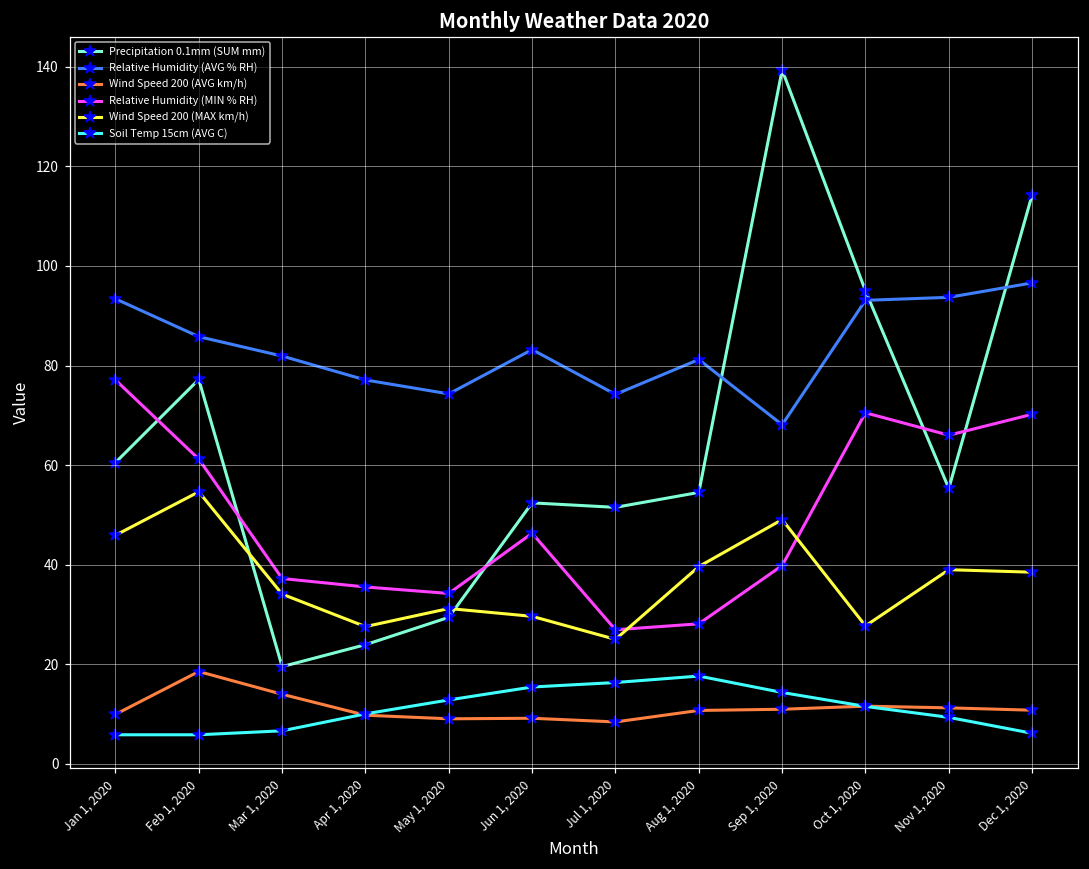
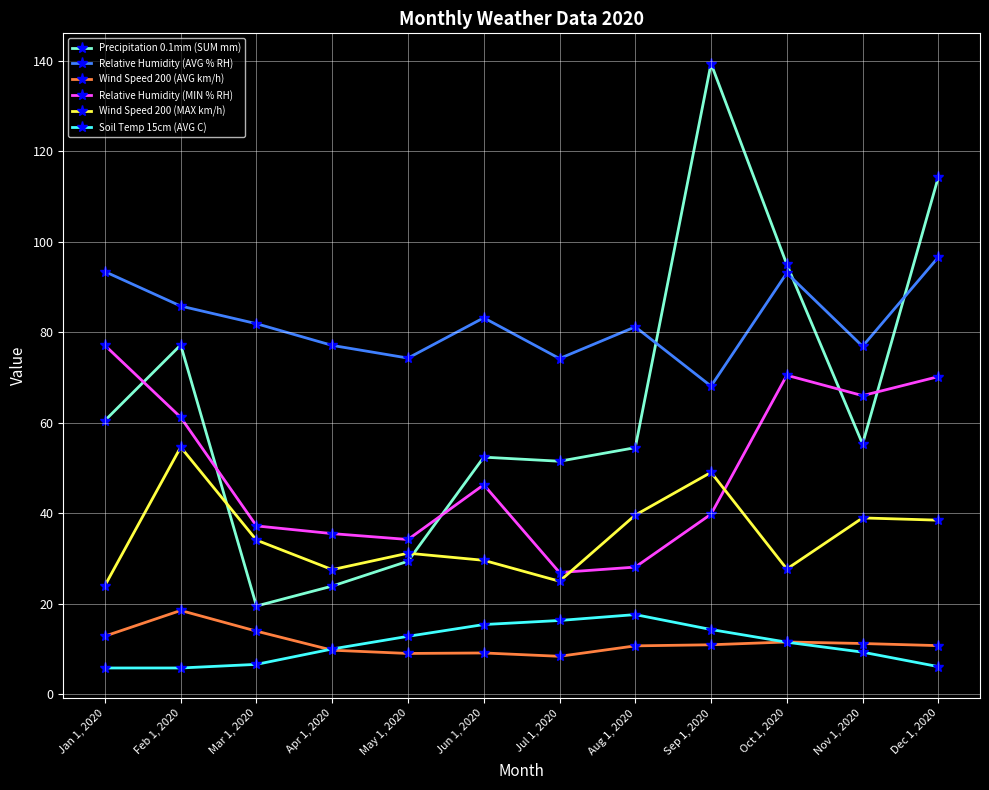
  {
    "Precipitation 0.1mm (SUM mm)": {
      "Jan 1, 2020": 61,
      "Feb 1, 2020": 77,
      "Mar 1, 2020": 20,
      "Apr 1, 2020": 24,
      "May 1, 2020": 29,
      "Jun 1, 2020": 52,
      "Jul 1, 2020": 52,
      "Aug 1, 2020": 55,
      "Sep 1, 2020": 139,
      "Oct 1, 2020": 95,
      "Nov 1, 2020": 55,
      "Dec 1, 2020": 114
    },
    "Relative Humidity (AVG % RH)": {
      "Jan 1, 2020": 93,
      "Feb 1, 2020": 86,
      "Mar 1, 2020": 82,
      "Apr 1, 2020": 77,
      "May 1, 2020": 74,
      "Jun 1, 2020": 83,
      "Jul 1, 2020": 74,
      "Aug 1, 2020": 81,
      "Sep 1, 2020": 68,
      "Oct 1, 2020": 93,
-     "Nov 1, 2020": 94,
+     "Nov 1, 2020": 77,
      "Dec 1, 2020": 97
    },
    "Wind Speed 200 (AVG km/h)": {
-     "Jan 1, 2020": 10,
+     "Jan 1, 2020": 13,
      "Feb 1, 2020": 19,
      "Mar 1, 2020": 14,
      "May 1, 2020": 9,
      "Jun 1, 2020": 9,
      "Jul 1, 2020": 8,
      "Aug 1, 2020": 11,
      "Sep 1, 2020": 11,
      "Nov 1, 2020": 11,
      "Dec 1, 2020": 11
    },
    "Relative Humidity (MIN % RH)": {
      "Jan 1, 2020": 77,
      "Feb 1, 2020": 61,
      "Mar 1, 2020": 37,
      "Apr 1, 2020": 36,
      "May 1, 2020": 34,
      "Jun 1, 2020": 46,
      "Jul 1, 2020": 27,
      "Aug 1, 2020": 28,
      "Sep 1, 2020": 40,
      "Oct 1, 2020": 71,
      "Nov 1, 2020": 66,
      "Dec 1, 2020": 70
    },
    "Wind Speed 200 (MAX km/h)": {
-     "Jan 1, 2020": 46,
+     "Jan 1, 2020": 24,
      "Feb 1, 2020": 55,
      "Mar 1, 2020": 34,
      "Apr 1, 2020": 28,
      "May 1, 2020": 31,
      "Jun 1, 2020": 30,
      "Jul 1, 2020": 25,
      "Aug 1, 2020": 40,
      "Sep 1, 2020": 49,
      "Oct 1, 2020": 28,
      "Nov 1, 2020": 39,
      "Dec 1, 2020": 38
    },
    "Soil Temp 15cm (AVG C)": {
      "Jan 1, 2020": 6,
      "Feb 1, 2020": 6,
      "Mar 1, 2020": 7,
      "May 1, 2020": 13,
      "Jun 1, 2020": 15,
      "Jul 1, 2020": 16,
      "Aug 1, 2020": 18,
      "Sep 1, 2020": 14,
      "Nov 1, 2020": 9,
      "Dec 1, 2020": 6
    }
  }
